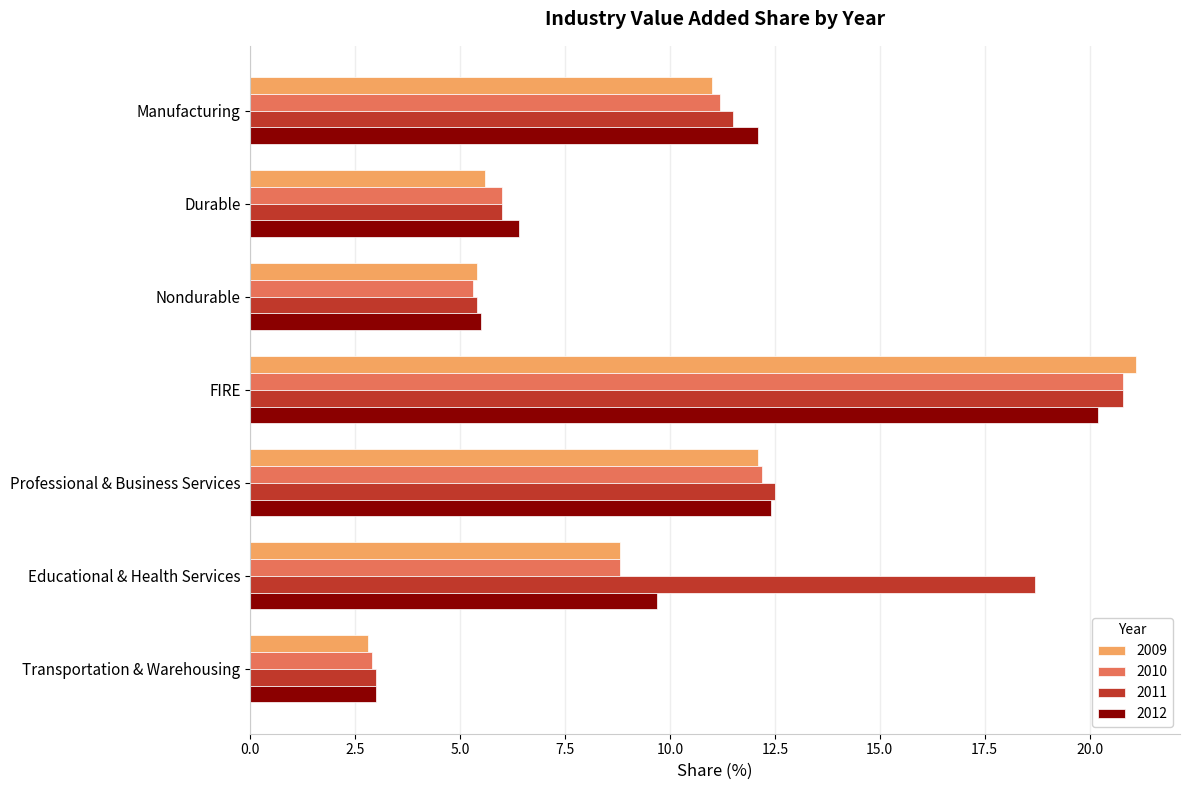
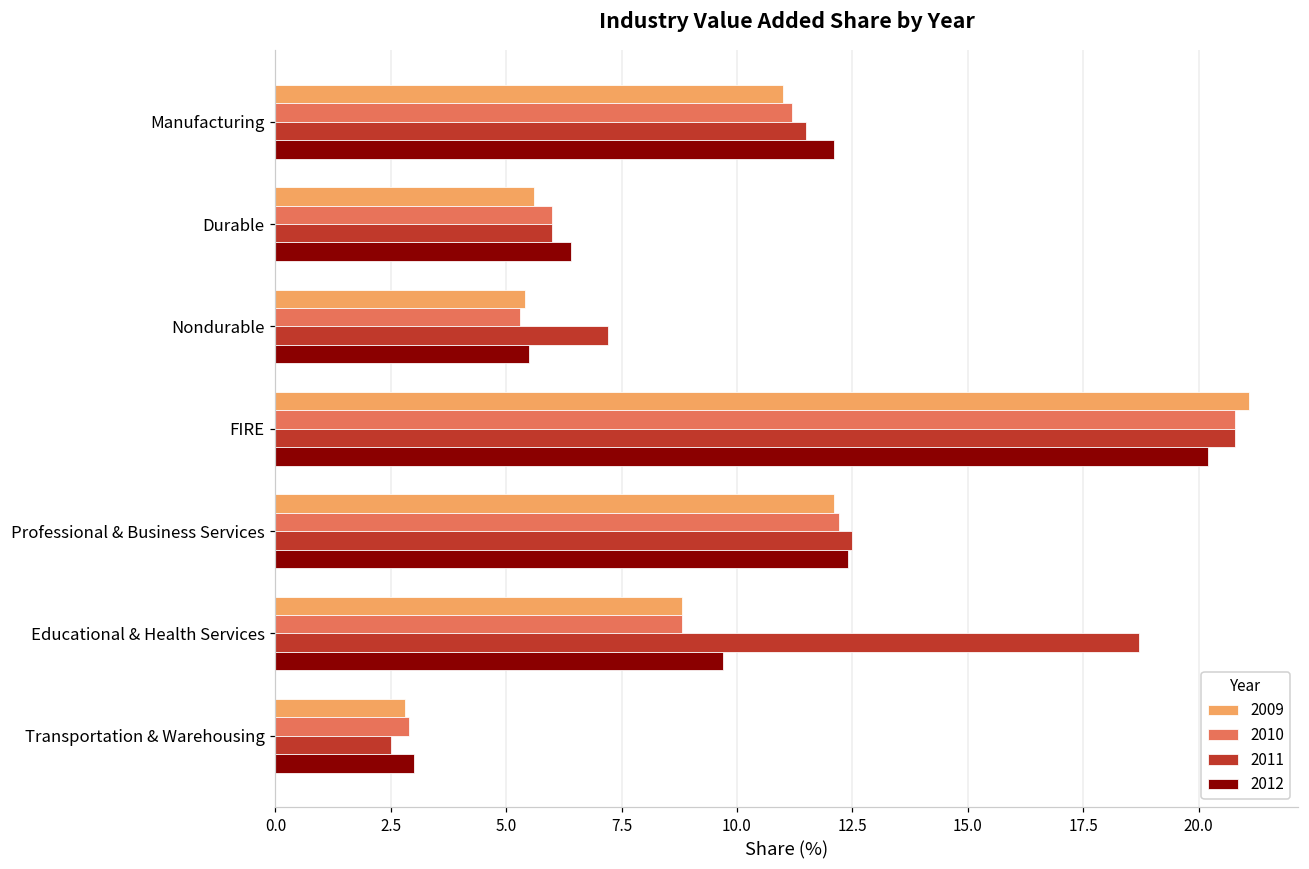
  {
    "2011": {
      "Manufacturing": 11.5,
      "Durable": 6.0,
-     "Nondurable": 5.4,
+     "Nondurable": 7.2,
      "FIRE": 20.8,
      "Professional & Business Services": 12.5,
      "Educational & Health Services": 18.7,
-     "Transportation & Warehousing": 3.0
+     "Transportation & Warehousing": 2.5
    },
    "2012": {
      "Manufacturing": 12.1,
      "Durable": 6.4,
      "Nondurable": 5.5,
      "FIRE": 20.2,
      "Professional & Business Services": 12.4,
      "Educational & Health Services": 9.7,
      "Transportation & Warehousing": 3.0
    }
  }
